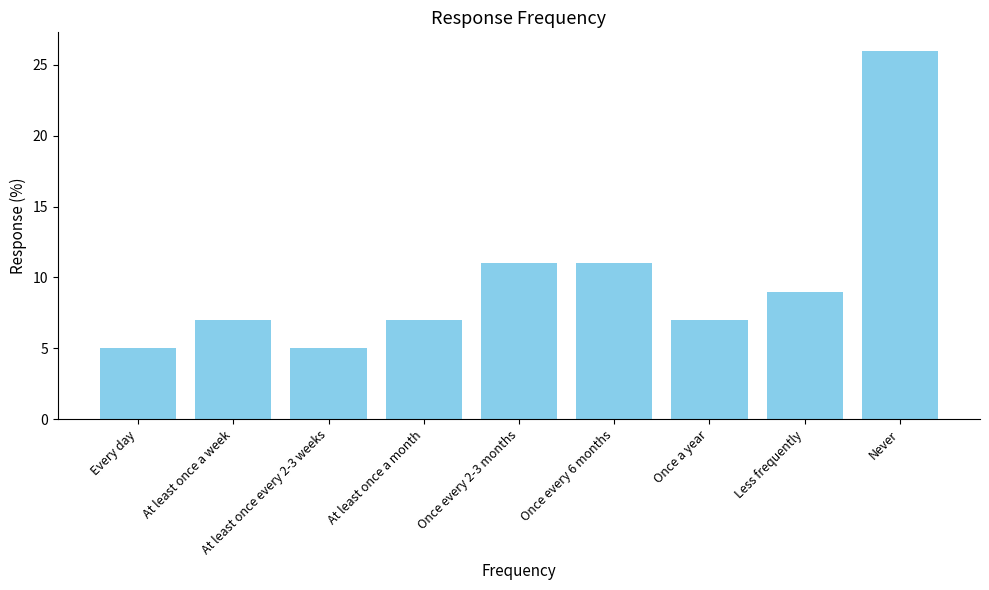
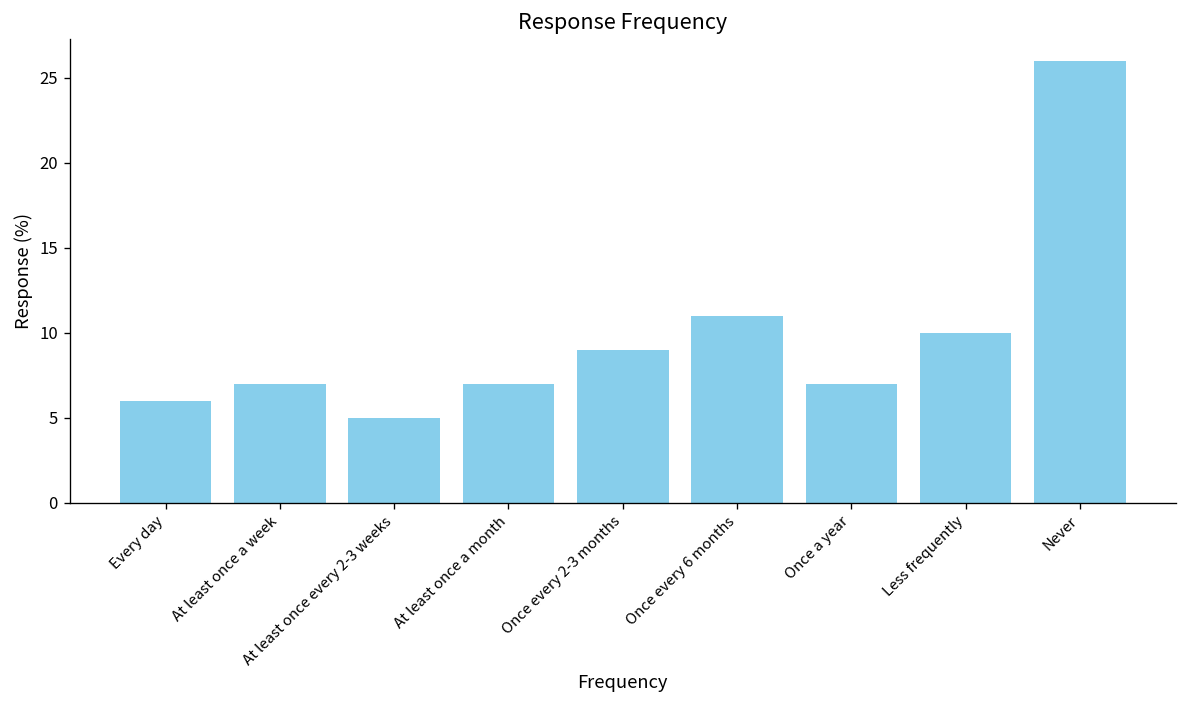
  {
-   "Every day": 5,
+   "Every day": 6,
    "At least once a week": 7,
    "At least once every 2-3 weeks": 5,
    "At least once a month": 7,
-   "Once every 2-3 months": 11,
+   "Once every 2-3 months": 9,
    "Once every 6 months": 11,
    "Once a year": 7,
-   "Less frequently": 9,
+   "Less frequently": 10,
    "Never": 26
  }
